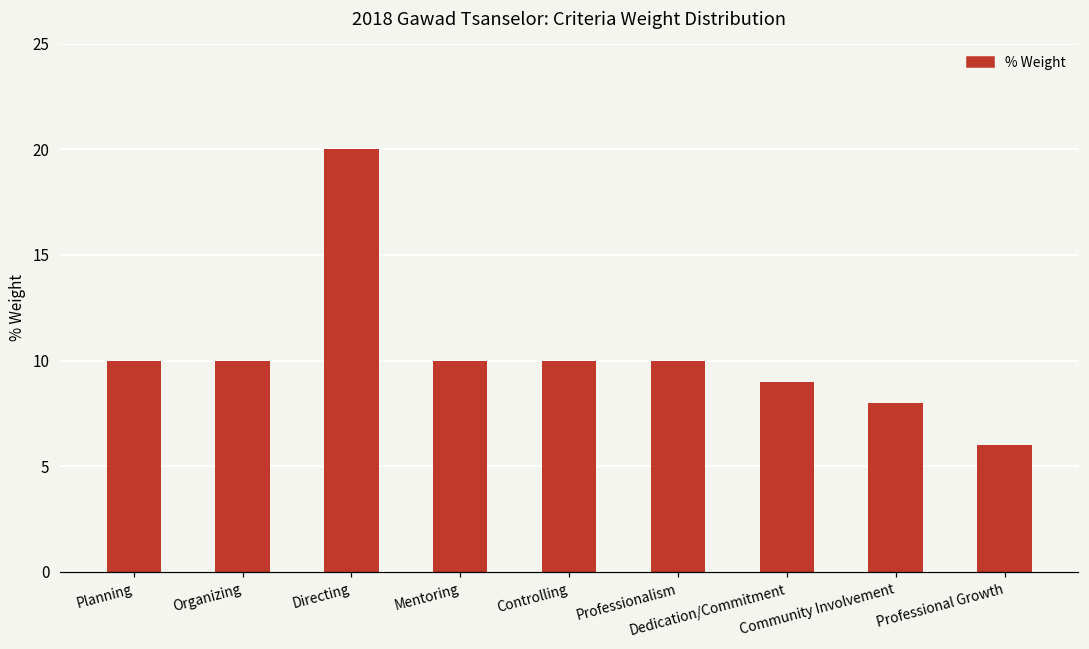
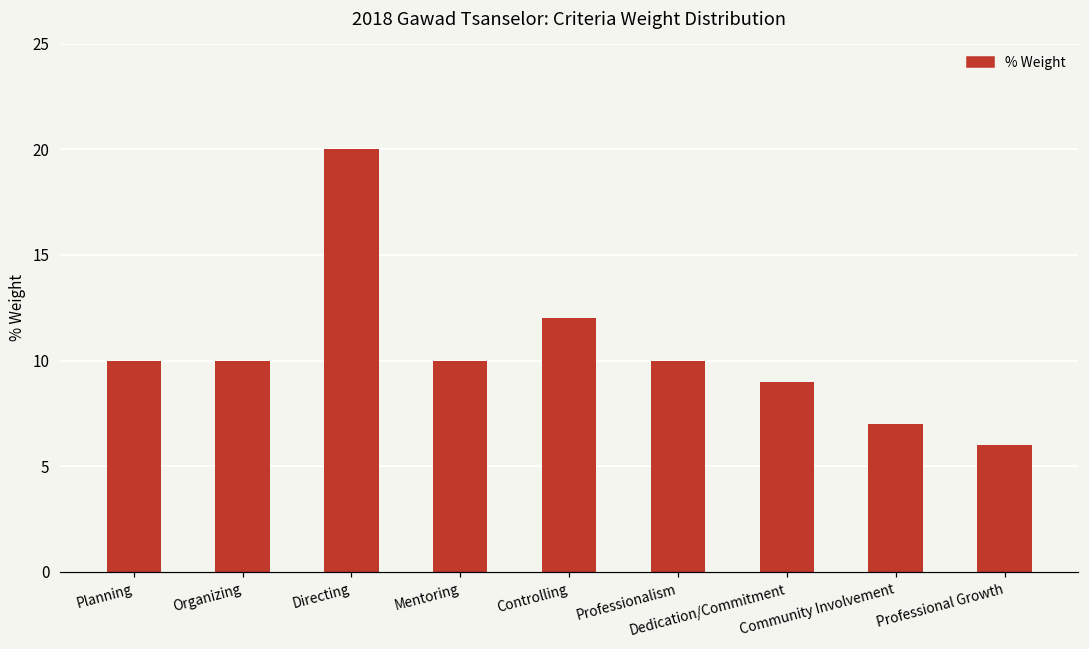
  {
    "Planning": 10,
    "Organizing": 10,
    "Directing": 20,
    "Mentoring": 10,
-   "Controlling": 10,
+   "Controlling": 12,
    "Professionalism": 10,
    "Dedication/Commitment": 9,
-   "Community Involvement": 8,
+   "Community Involvement": 7,
    "Professional Growth": 6
  }
